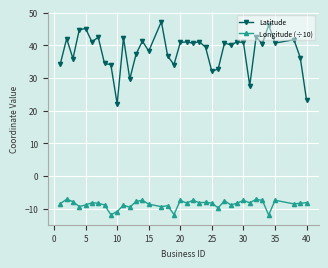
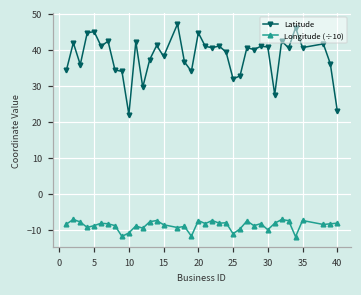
  {
    "Latitude": {
      "5": 45,
      "10": 22,
      "15": 38,
-     "20": 41,
+     "20": 45,
      "25": 32,
      "30": 41,
      "35": 41,
      "40": 23
    },
    "Longitude (÷10)": {
      "5": -9,
      "10": -11,
      "15": -9,
      "20": -7,
-     "25": -8,
-     "30": -7,
+     "25": -11,
+     "30": -10,
      "35": -7,
      "40": -8
    }
  }
